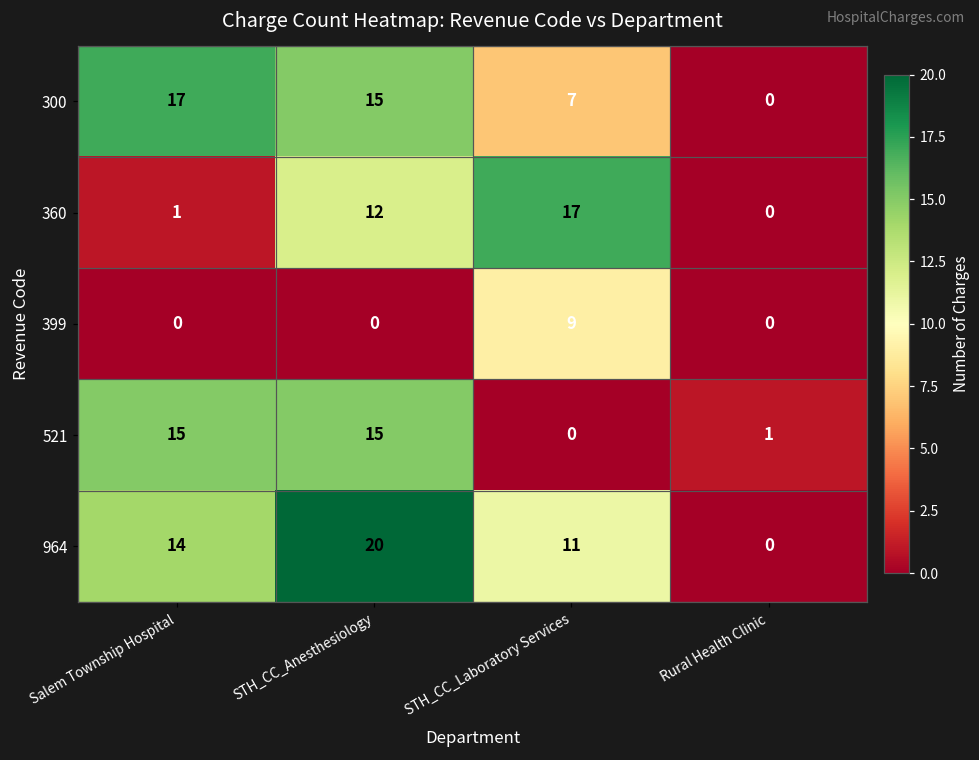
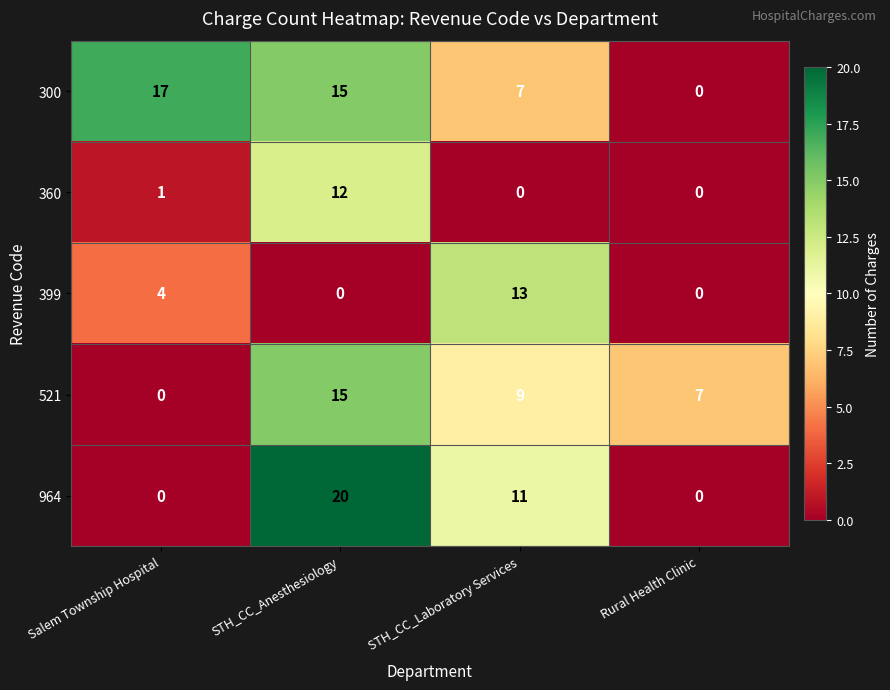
  {
    "300": {
      "Salem Township Hospital": 17,
      "STH_CC_Anesthesiology": 15,
      "STH_CC_Laboratory Services": 7,
      "Rural Health Clinic": 0
    },
    "360": {
      "Salem Township Hospital": 1,
      "STH_CC_Anesthesiology": 12,
-     "STH_CC_Laboratory Services": 17,
+     "STH_CC_Laboratory Services": 0,
      "Rural Health Clinic": 0
    },
    "399": {
-     "Salem Township Hospital": 0,
+     "Salem Township Hospital": 4,
      "STH_CC_Anesthesiology": 0,
-     "STH_CC_Laboratory Services": 9,
+     "STH_CC_Laboratory Services": 13,
      "Rural Health Clinic": 0
    },
    "521": {
-     "Salem Township Hospital": 15,
+     "Salem Township Hospital": 0,
      "STH_CC_Anesthesiology": 15,
-     "STH_CC_Laboratory Services": 0,
-     "Rural Health Clinic": 1
+     "STH_CC_Laboratory Services": 9,
+     "Rural Health Clinic": 7
    },
    "964": {
-     "Salem Township Hospital": 14,
+     "Salem Township Hospital": 0,
      "STH_CC_Anesthesiology": 20,
      "STH_CC_Laboratory Services": 11,
      "Rural Health Clinic": 0
    }
  }
